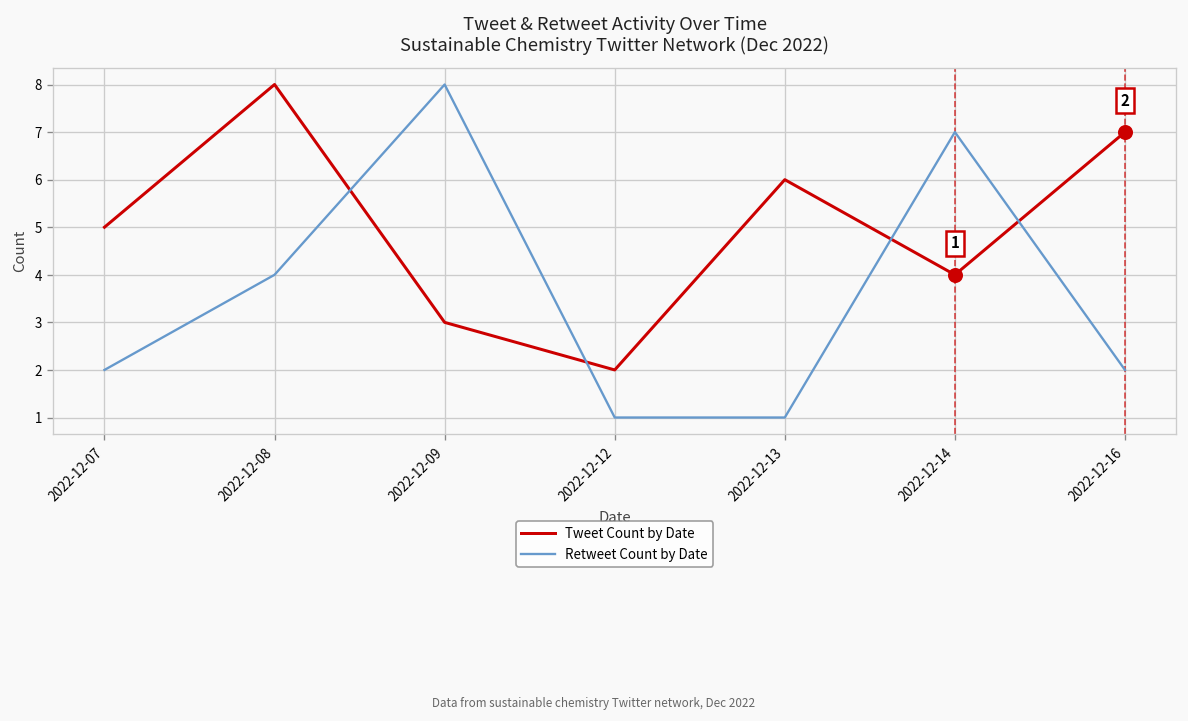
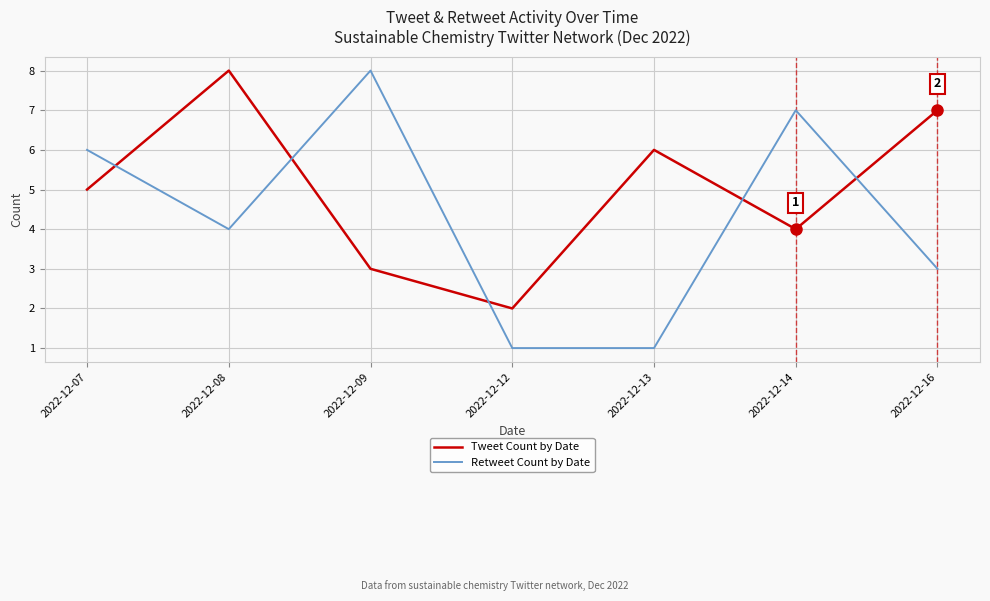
  {
    "Retweet Count by Date": {
-     "2022-12-07": 2,
+     "2022-12-07": 6,
      "2022-12-08": 4,
      "2022-12-09": 8,
      "2022-12-12": 1,
      "2022-12-13": 1,
      "2022-12-14": 7,
-     "2022-12-16": 2
+     "2022-12-16": 3
    }
  }
